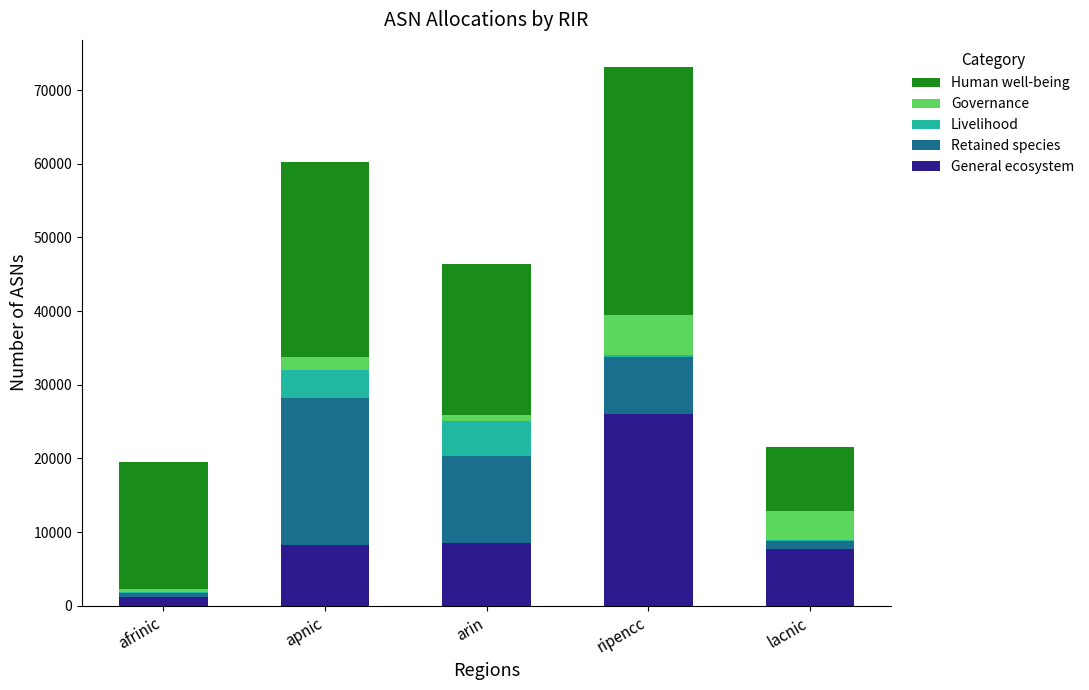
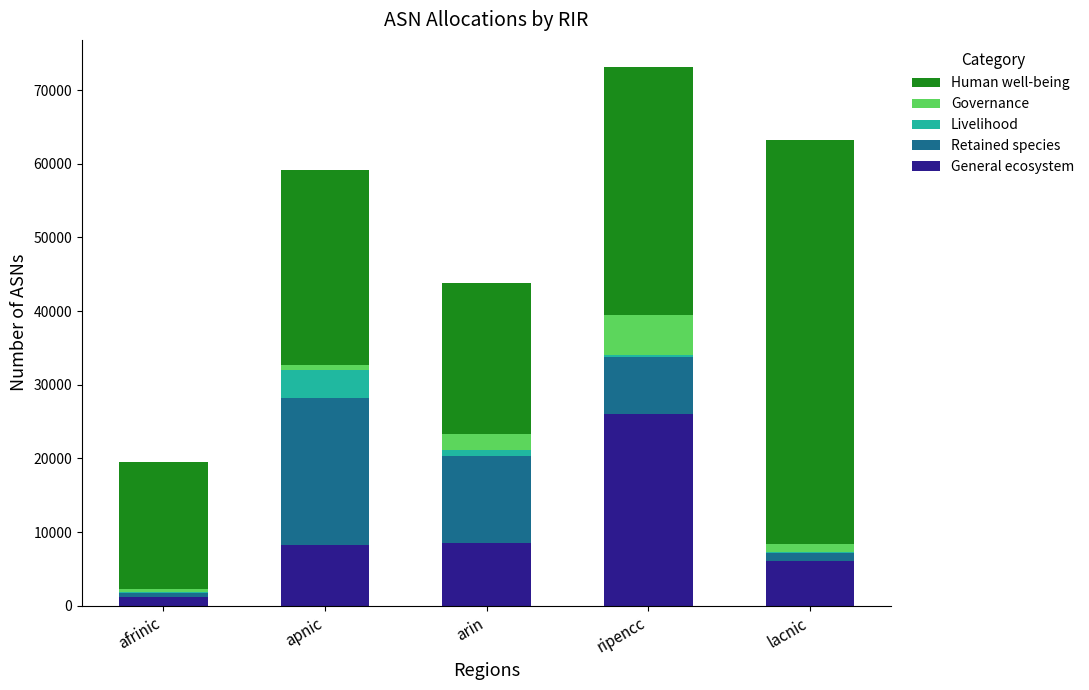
  {
    "General ecosystem": {
      "afrinic": 1000,
      "apnic": 8000,
      "arin": 8000,
      "ripencc": 26000,
-     "lacnic": 8000
+     "lacnic": 6000
    },
    "Retained species": {
      "afrinic": 0,
      "apnic": 20000,
      "arin": 12000,
      "ripencc": 8000,
      "lacnic": 1000
    },
    "Livelihood": {
      "apnic": 4000,
-     "arin": 5000,
+     "arin": 1000,
      "ripencc": 0
    },
    "Governance": {
      "afrinic": 0,
-     "apnic": 2000,
-     "arin": 1000,
+     "apnic": 1000,
+     "arin": 2000,
      "ripencc": 5000,
-     "lacnic": 4000
+     "lacnic": 1000
    },
    "Human well-being": {
      "afrinic": 17000,
      "apnic": 26000,
      "arin": 21000,
      "ripencc": 34000,
-     "lacnic": 9000
+     "lacnic": 55000
    }
  }
